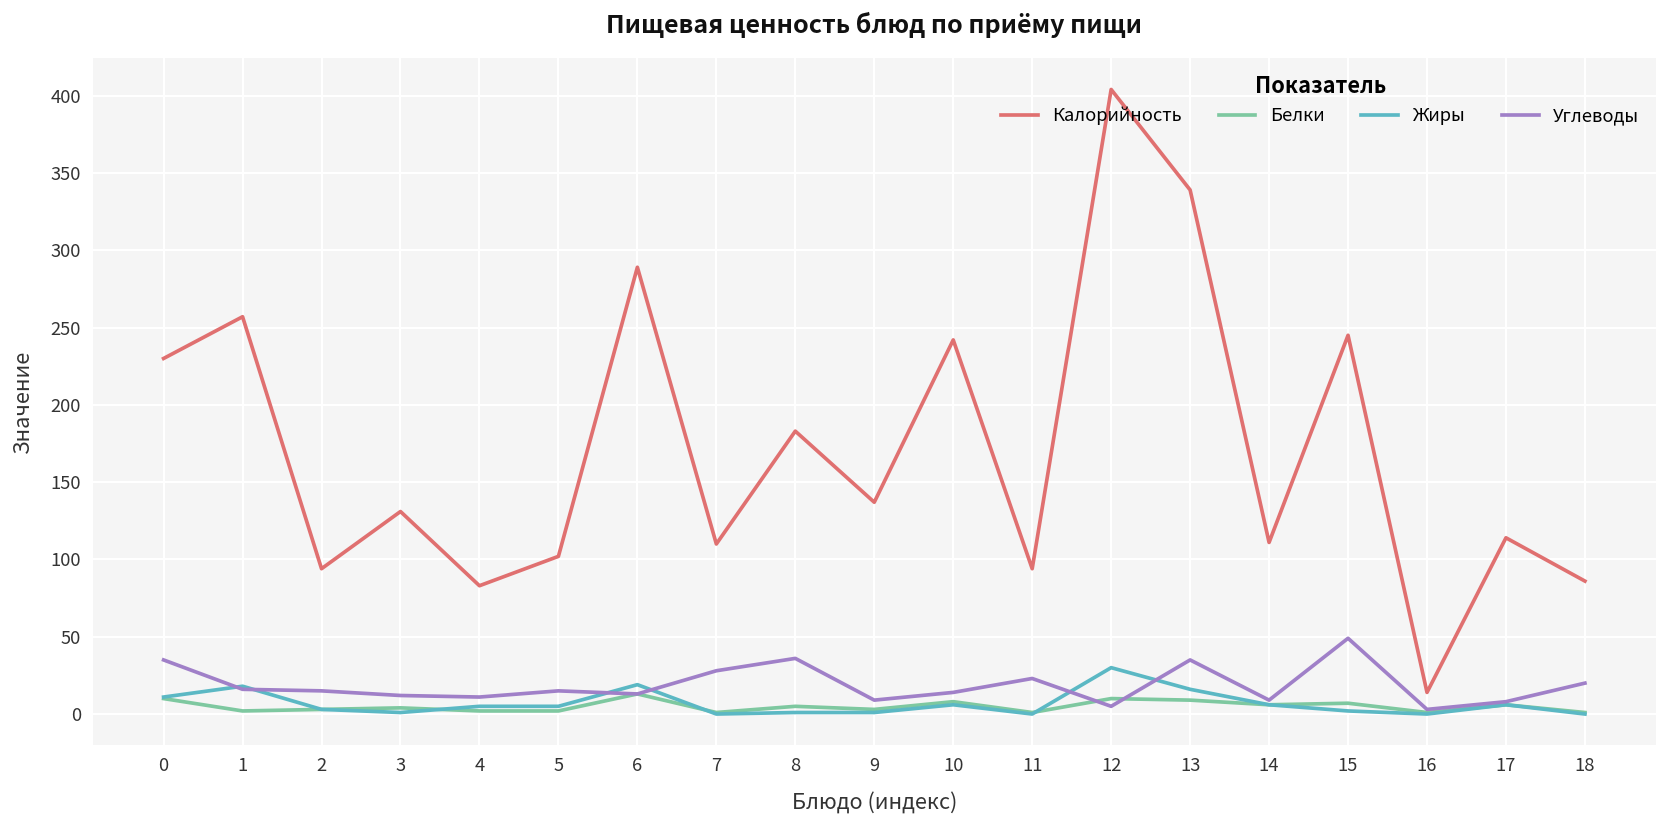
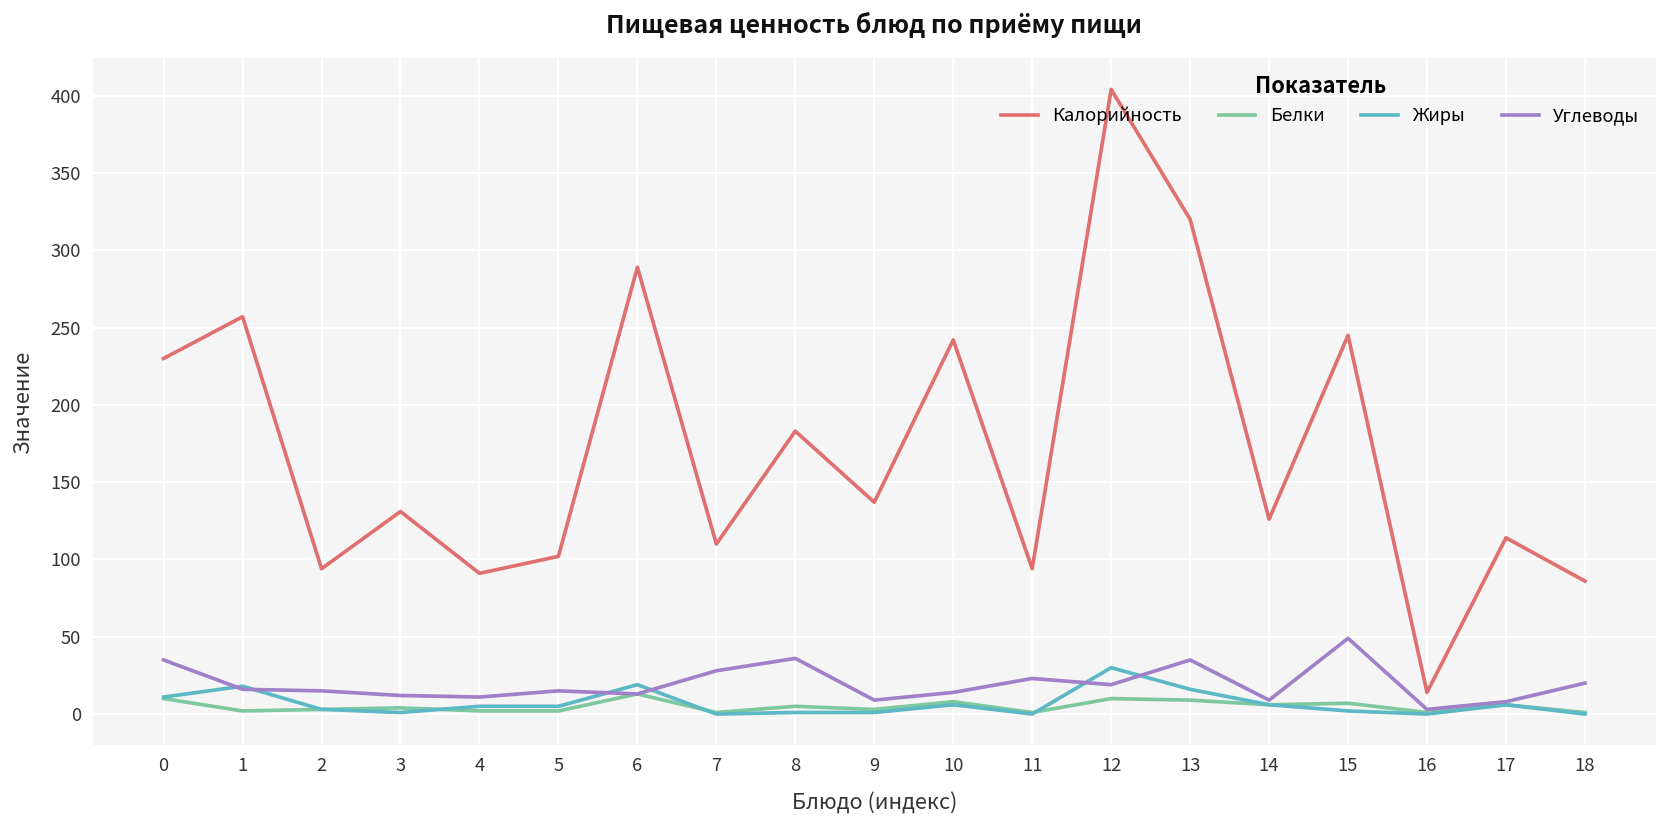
  {
    "Калорийность": {
      "0": 230,
      "1": 257,
      "2": 94,
      "3": 131,
-     "4": 83,
+     "4": 91,
      "5": 102,
      "6": 289,
      "7": 110,
      "8": 183,
      "9": 137,
      "10": 242,
      "11": 94,
      "12": 404,
-     "13": 339,
-     "14": 111,
+     "13": 320,
+     "14": 126,
      "15": 245,
      "16": 14,
      "17": 114,
      "18": 86
    },
    "Углеводы": {
      "0": 35,
      "1": 16,
      "2": 15,
      "3": 12,
      "4": 11,
      "5": 15,
      "7": 28,
      "8": 36,
      "9": 9,
      "10": 14,
      "11": 23,
-     "12": 5,
+     "12": 19,
      "13": 35,
      "14": 9,
      "15": 49,
      "17": 8,
      "18": 20
    }
  }
